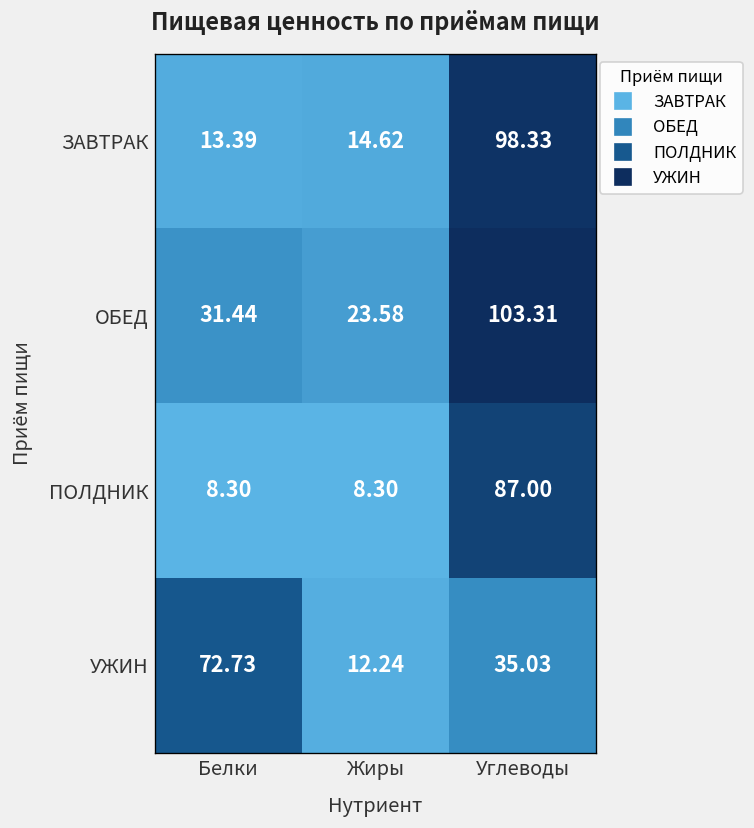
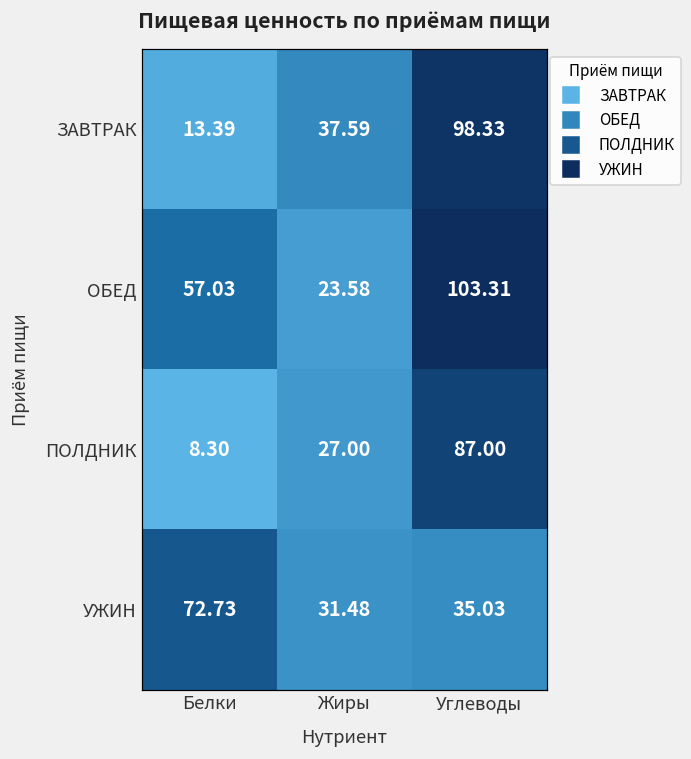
  {
    "ЗАВТРАК": {
      "Белки": 13.39,
-     "Жиры": 14.62,
+     "Жиры": 37.59,
      "Углеводы": 98.33
    },
    "ОБЕД": {
-     "Белки": 31.44,
+     "Белки": 57.03,
      "Жиры": 23.58,
      "Углеводы": 103.31
    },
    "ПОЛДНИК": {
      "Белки": 8.30,
-     "Жиры": 8.30,
+     "Жиры": 27.00,
      "Углеводы": 87.00
    },
    "УЖИН": {
      "Белки": 72.73,
-     "Жиры": 12.24,
+     "Жиры": 31.48,
      "Углеводы": 35.03
    }
  }
